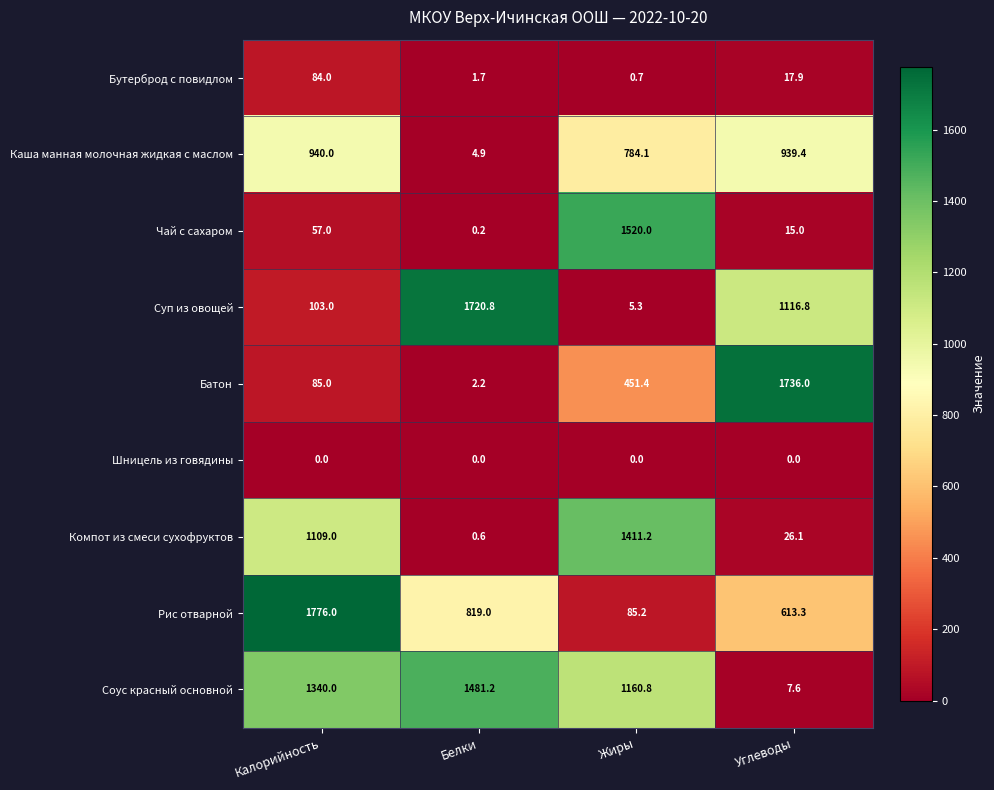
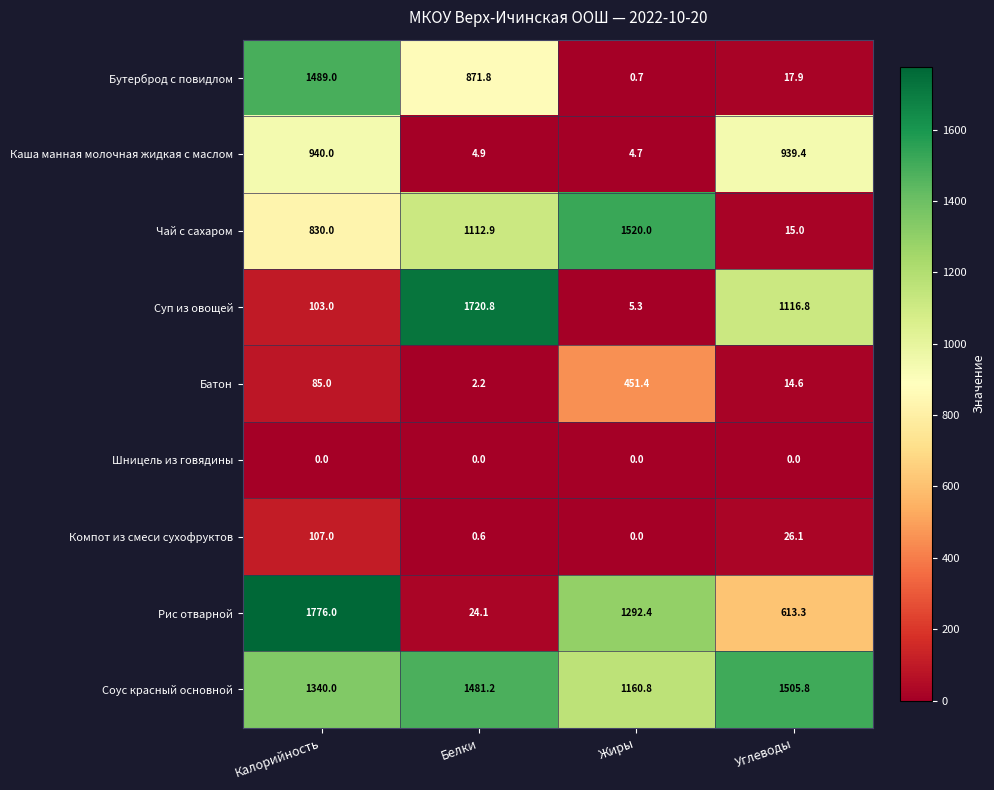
  {
    "Бутерброд с повидлом": {
-     "Калорийность": 84.0,
-     "Белки": 1.7,
+     "Калорийность": 1489.0,
+     "Белки": 871.8,
      "Жиры": 0.7,
      "Углеводы": 17.9
    },
    "Каша манная молочная жидкая с маслом": {
      "Калорийность": 940.0,
      "Белки": 4.9,
-     "Жиры": 784.1,
+     "Жиры": 4.7,
      "Углеводы": 939.4
    },
    "Чай с сахаром": {
-     "Калорийность": 57.0,
-     "Белки": 0.2,
+     "Калорийность": 830.0,
+     "Белки": 1112.9,
      "Жиры": 1520.0,
      "Углеводы": 15.0
    },
    "Суп из овощей": {
      "Калорийность": 103.0,
      "Белки": 1720.8,
      "Жиры": 5.3,
      "Углеводы": 1116.8
    },
    "Батон": {
      "Калорийность": 85.0,
      "Белки": 2.2,
      "Жиры": 451.4,
-     "Углеводы": 1736.0
+     "Углеводы": 14.6
    },
    "Шницель из говядины": {
      "Калорийность": 0.0,
      "Белки": 0.0,
      "Жиры": 0.0,
      "Углеводы": 0.0
    },
    "Компот из смеси сухофруктов": {
-     "Калорийность": 1109.0,
+     "Калорийность": 107.0,
      "Белки": 0.6,
-     "Жиры": 1411.2,
+     "Жиры": 0.0,
      "Углеводы": 26.1
    },
    "Рис отварной": {
      "Калорийность": 1776.0,
-     "Белки": 819.0,
-     "Жиры": 85.2,
+     "Белки": 24.1,
+     "Жиры": 1292.4,
      "Углеводы": 613.3
    },
    "Соус красный основной": {
      "Калорийность": 1340.0,
      "Белки": 1481.2,
      "Жиры": 1160.8,
-     "Углеводы": 7.6
+     "Углеводы": 1505.8
    }
  }
